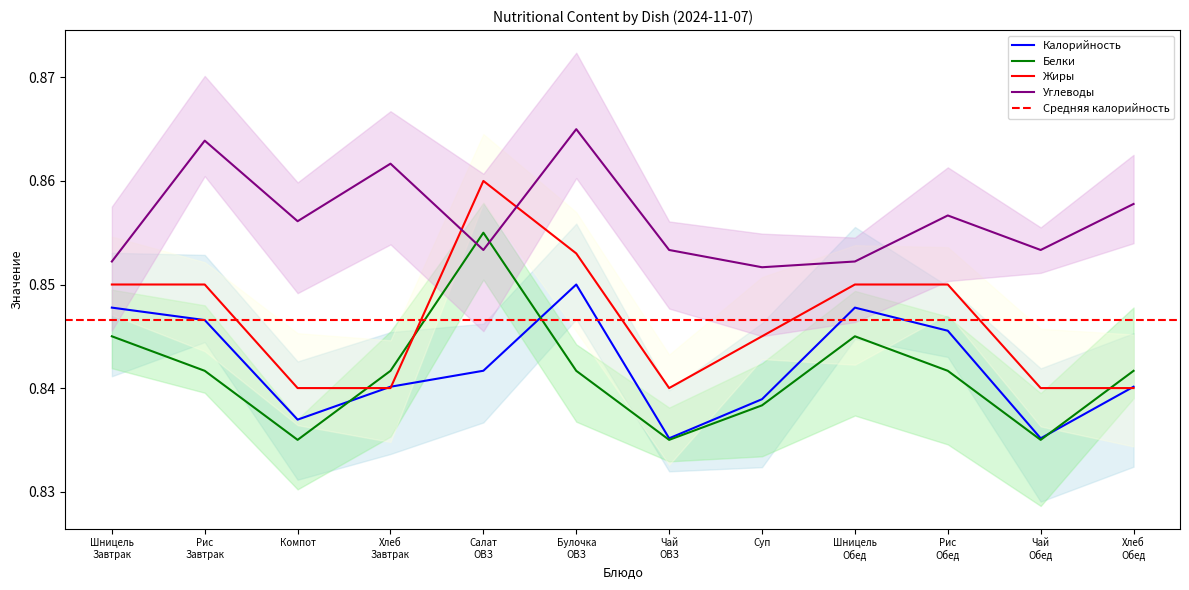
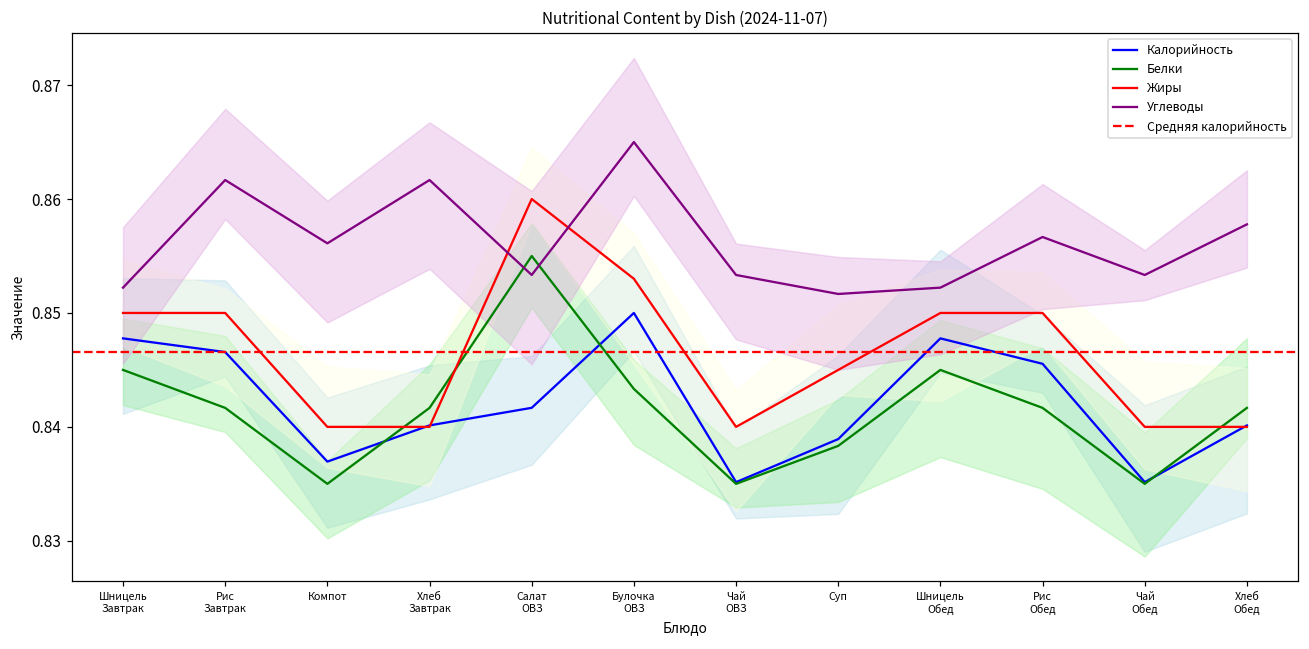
  {
    "Калорийность": {
      "Шницель Завтрак": 0.8478,
      "Рис Завтрак": 0.8466,
      "Салат ОВЗ": 0.8417,
      "Булочка ОВЗ": 0.8500,
      "Суп": 0.8389,
      "Шницель Обед": 0.8478,
      "Рис Обед": 0.8455
    },
    "Белки": {
      "Шницель Завтрак": 0.8450,
      "Рис Завтрак": 0.8417,
      "Компот": 0.8350,
      "Хлеб Завтрак": 0.8417,
      "Салат ОВЗ": 0.8550,
-     "Булочка ОВЗ": 0.8417,
+     "Булочка ОВЗ": 0.8433,
      "Суп": 0.8383,
      "Шницель Обед": 0.8450,
      "Рис Обед": 0.8417,
      "Хлеб Обед": 0.8417
    },
    "Жиры": {
      "Шницель Завтрак": 0.8500,
      "Рис Завтрак": 0.8500,
      "Компот": 0.8400,
      "Салат ОВЗ": 0.8600,
      "Булочка ОВЗ": 0.8530,
      "Суп": 0.8450,
      "Шницель Обед": 0.8500,
      "Чай Обед": 0.8400
    },
    "Углеводы": {
      "Шницель Завтрак": 0.8522,
-     "Рис Завтрак": 0.8639,
+     "Рис Завтрак": 0.8617,
      "Компот": 0.8561,
      "Хлеб Завтрак": 0.8617,
      "Салат ОВЗ": 0.8533,
      "Булочка ОВЗ": 0.8650,
      "Чай ОВЗ": 0.8533,
      "Суп": 0.8517,
      "Шницель Обед": 0.8522,
      "Рис Обед": 0.8567,
      "Чай Обед": 0.8533,
      "Хлеб Обед": 0.8578
    }
  }
